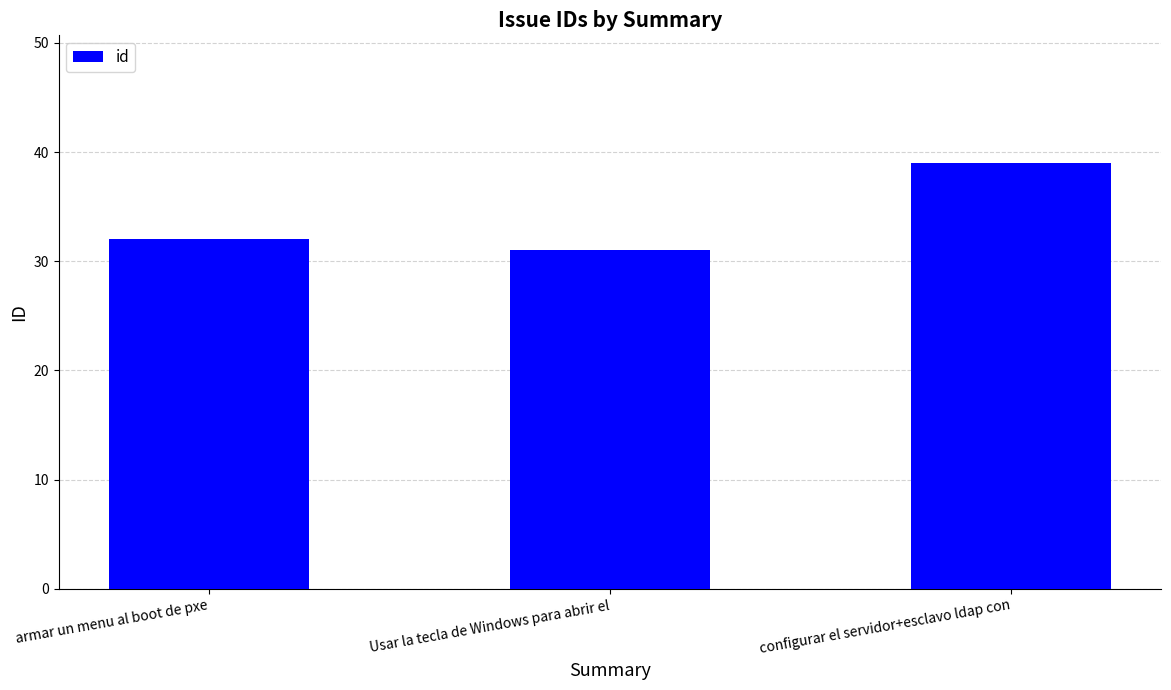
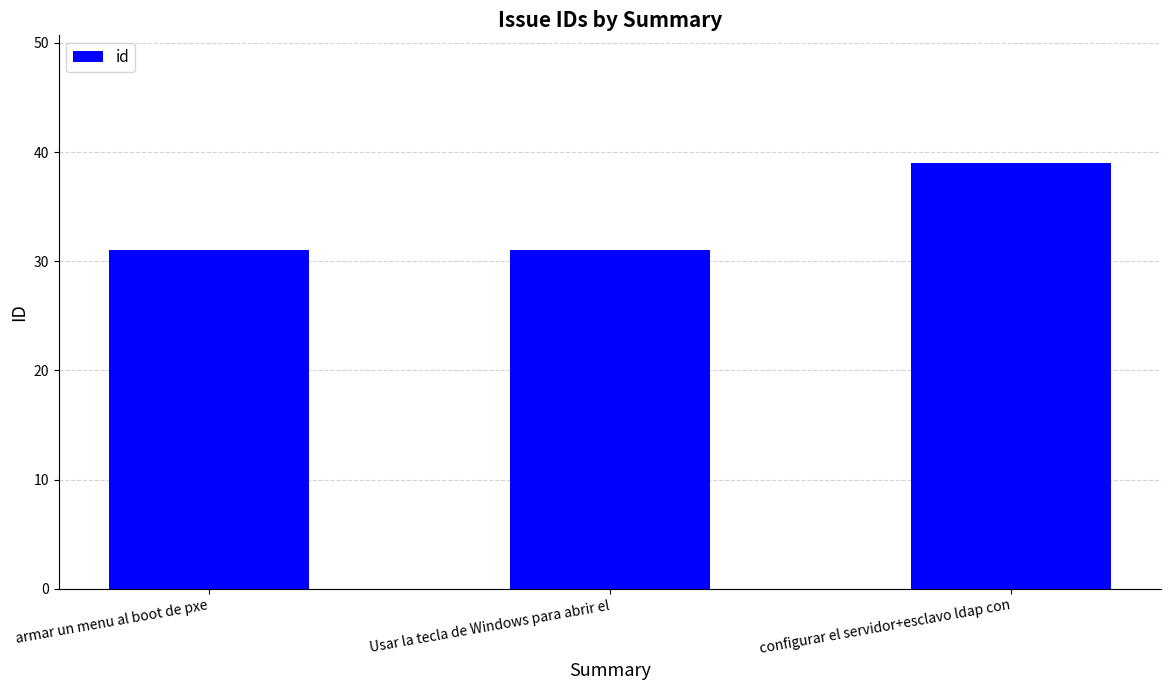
  {
-   "armar un menu al boot de pxe": 32,
+   "armar un menu al boot de pxe": 31,
    "Usar la tecla de Windows para abrir el": 31,
    "configurar el servidor+esclavo ldap con": 39
  }
